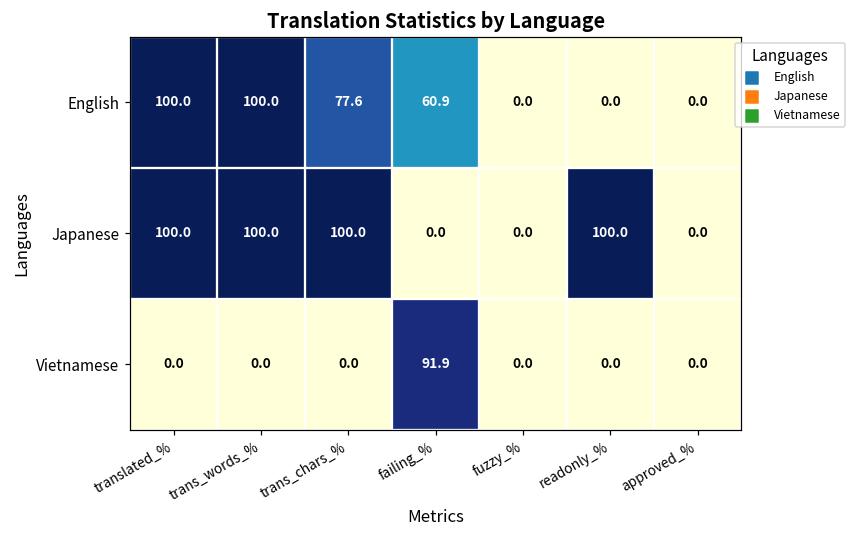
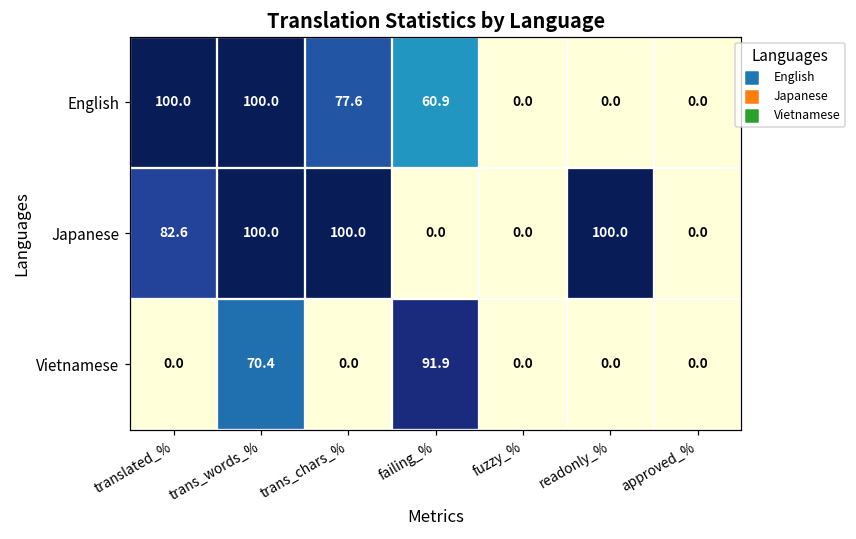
  {
    "English": {
      "translated_%": 100.0,
      "trans_words_%": 100.0,
      "trans_chars_%": 77.6,
      "failing_%": 60.9,
      "fuzzy_%": 0.0,
      "readonly_%": 0.0,
      "approved_%": 0.0
    },
    "Japanese": {
-     "translated_%": 100.0,
+     "translated_%": 82.6,
      "trans_words_%": 100.0,
      "trans_chars_%": 100.0,
      "failing_%": 0.0,
      "fuzzy_%": 0.0,
      "readonly_%": 100.0,
      "approved_%": 0.0
    },
    "Vietnamese": {
      "translated_%": 0.0,
-     "trans_words_%": 0.0,
+     "trans_words_%": 70.4,
      "trans_chars_%": 0.0,
      "failing_%": 91.9,
      "fuzzy_%": 0.0,
      "readonly_%": 0.0,
      "approved_%": 0.0
    }
  }
